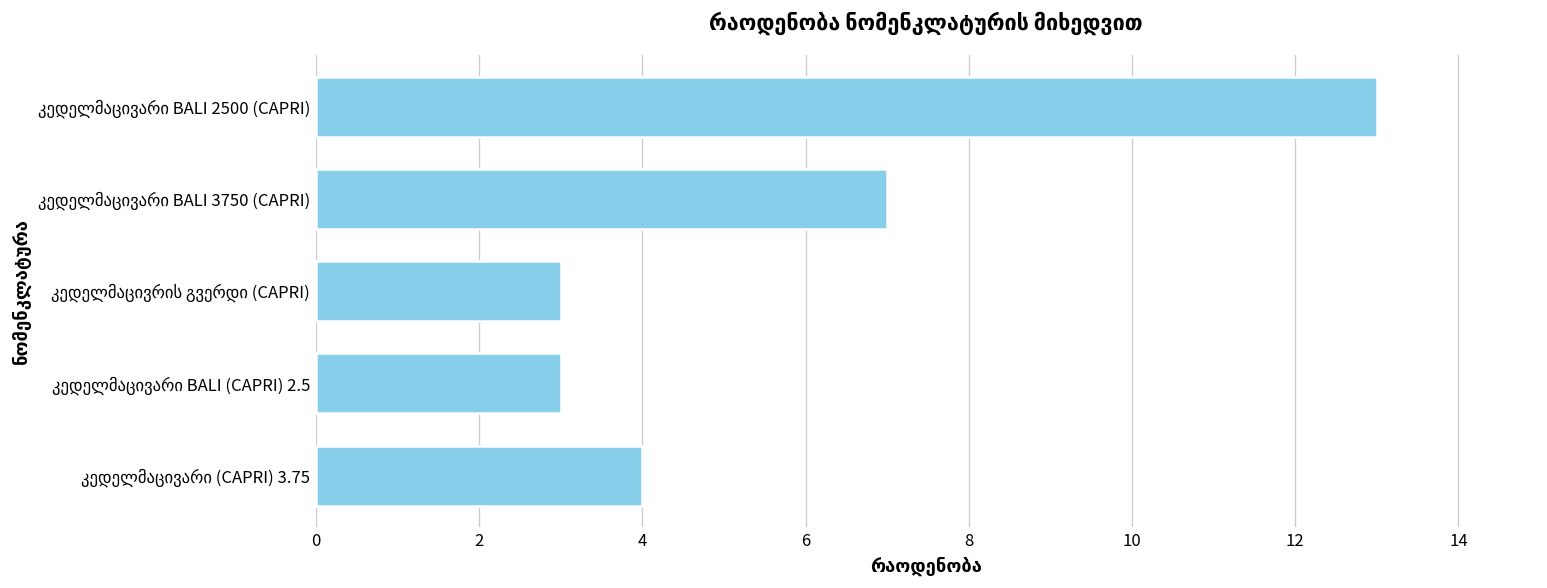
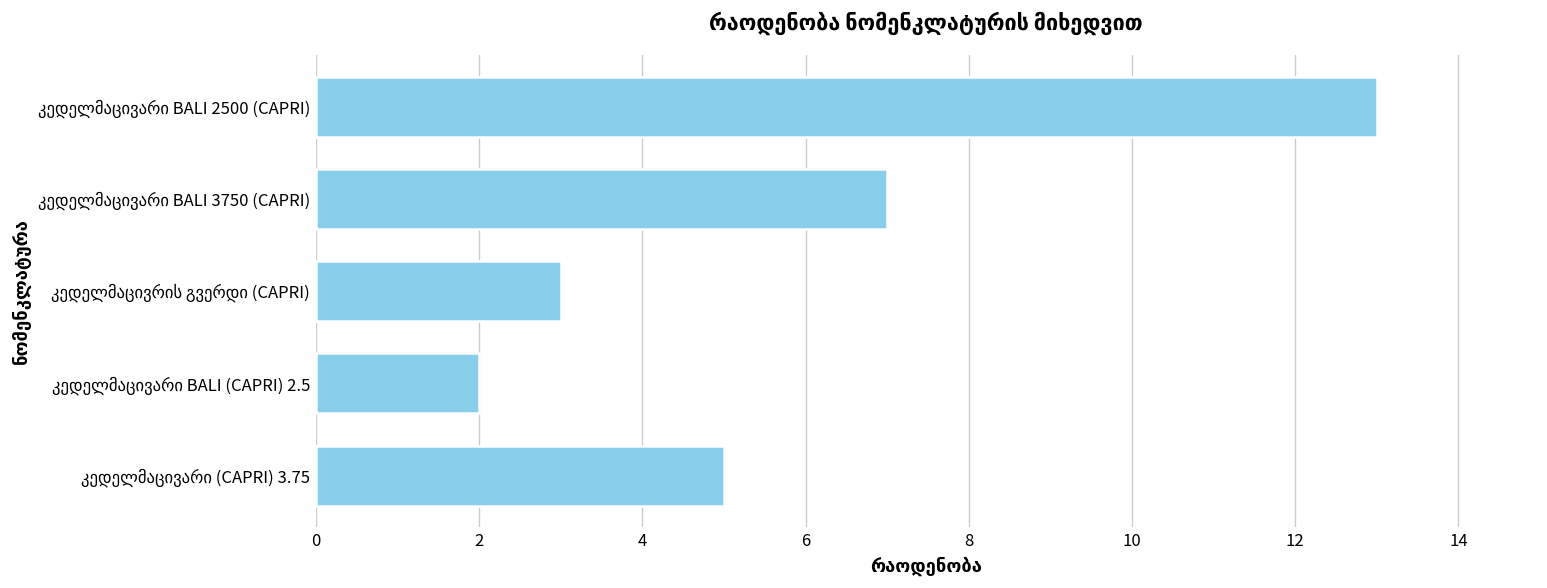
  {
    "კედელმაცივარი BALI 2500 (CAPRI)": 13,
    "კედელმაცივარი BALI 3750 (CAPRI)": 7,
    "კედელმაცივრის გვერდი (CAPRI)": 3,
-   "კედელმაცივარი BALI (CAPRI) 2.5": 3,
-   "კედელმაცივარი (CAPRI) 3.75": 4
+   "კედელმაცივარი BALI (CAPRI) 2.5": 2,
+   "კედელმაცივარი (CAPRI) 3.75": 5
  }
